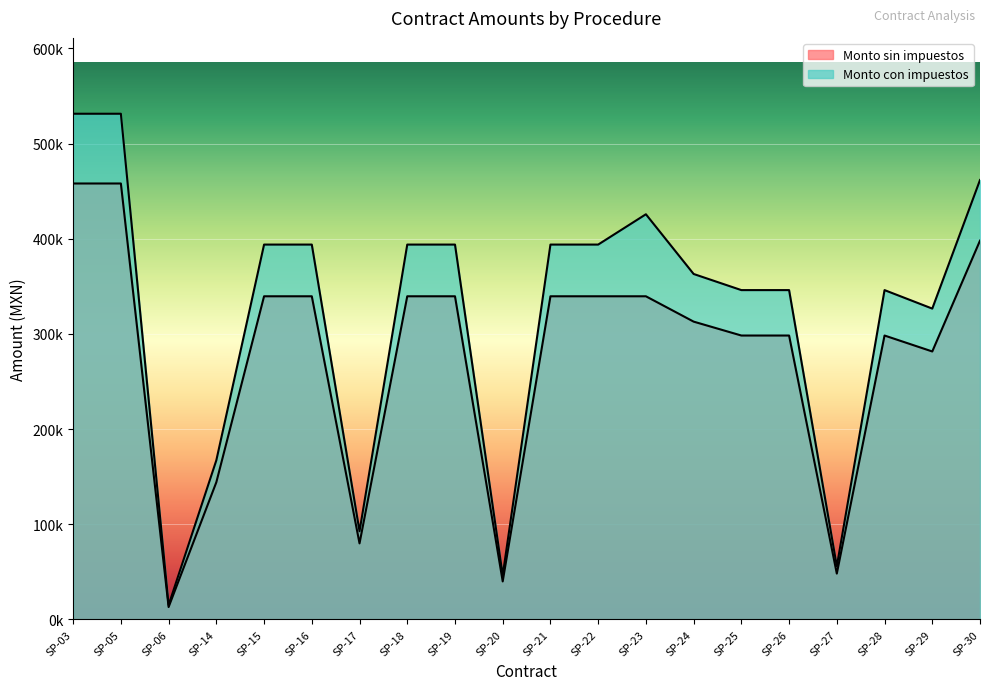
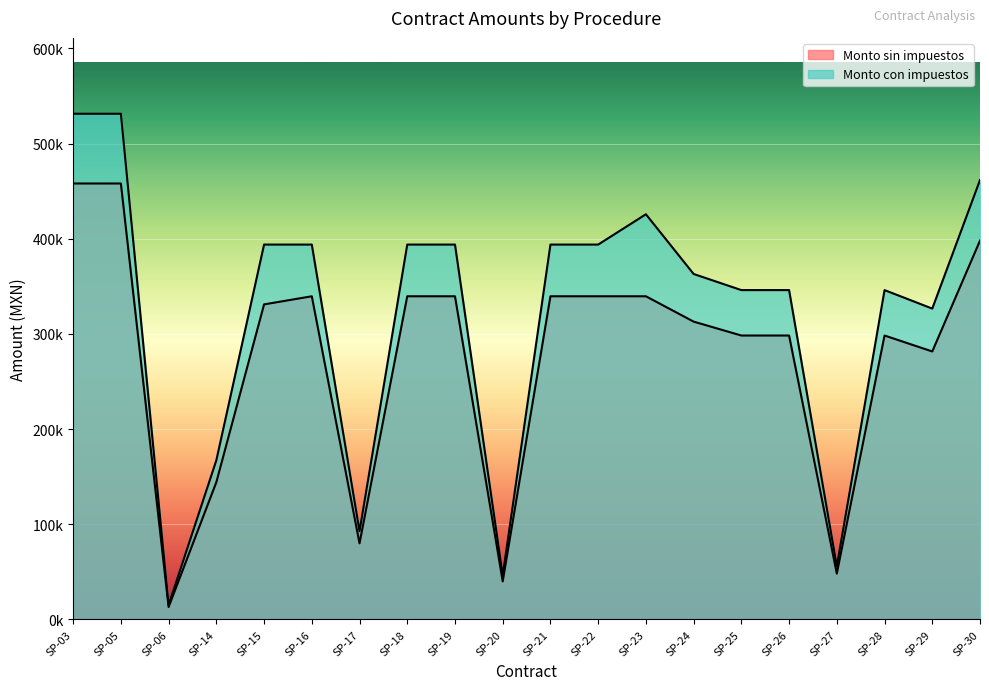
  {
    "Monto sin impuestos": {
      "SP-03": 460000,
      "SP-05": 460000,
      "SP-14": 140000,
-     "SP-15": 340000,
+     "SP-15": 330000,
      "SP-16": 340000,
      "SP-17": 80000,
      "SP-18": 340000,
      "SP-19": 340000,
      "SP-20": 40000,
      "SP-21": 340000,
      "SP-22": 340000,
      "SP-23": 340000,
      "SP-24": 310000,
      "SP-25": 300000,
      "SP-26": 300000,
      "SP-27": 50000,
      "SP-28": 300000,
      "SP-29": 280000,
      "SP-30": 400000
    },
    "Monto con impuestos": {
      "SP-03": 530000,
      "SP-05": 530000,
      "SP-14": 170000,
      "SP-15": 390000,
      "SP-16": 390000,
      "SP-17": 90000,
      "SP-18": 390000,
      "SP-19": 390000,
      "SP-20": 50000,
      "SP-21": 390000,
      "SP-22": 390000,
      "SP-23": 430000,
      "SP-24": 360000,
      "SP-25": 350000,
      "SP-26": 350000,
      "SP-27": 60000,
      "SP-28": 350000,
      "SP-29": 330000,
      "SP-30": 460000
    }
  }
